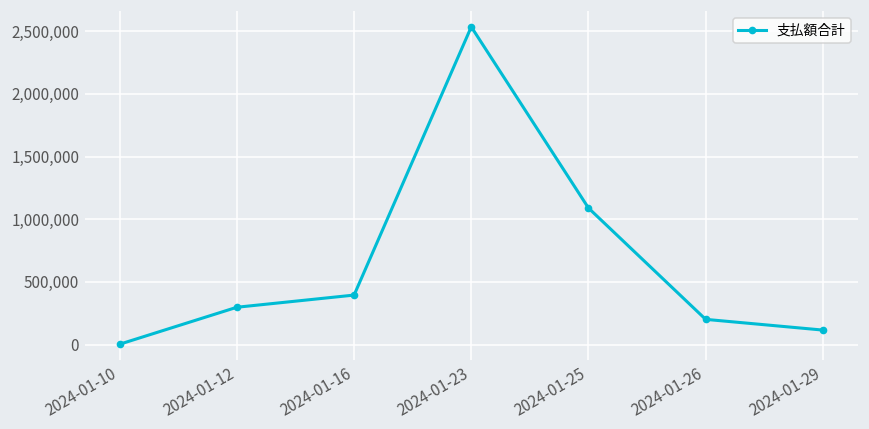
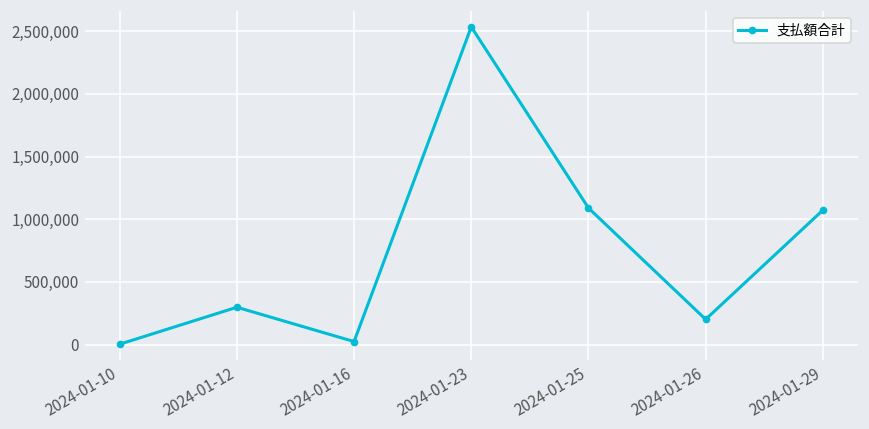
  {
    "2024-01-10": "0",
    "2024-01-12": "300,000",
-   "2024-01-16": "390,000",
+   "2024-01-16": "20,000",
    "2024-01-23": "2,530,000",
    "2024-01-25": "1,090,000",
    "2024-01-26": "200,000",
-   "2024-01-29": "120,000"
+   "2024-01-29": "1,070,000"
  }
